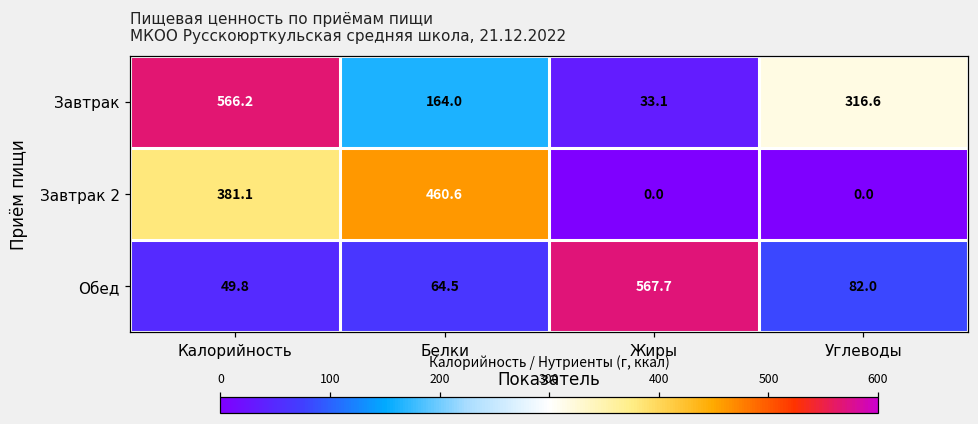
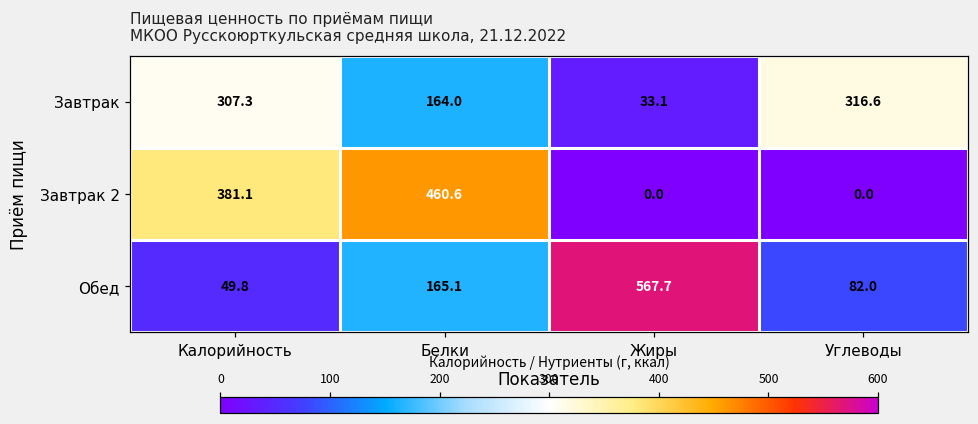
  {
    "Завтрак": {
-     "Калорийность": 566.2,
+     "Калорийность": 307.3,
      "Белки": 164.0,
      "Жиры": 33.1,
      "Углеводы": 316.6
    },
    "Завтрак 2": {
      "Калорийность": 381.1,
      "Белки": 460.6,
      "Жиры": 0.0,
      "Углеводы": 0.0
    },
    "Обед": {
      "Калорийность": 49.8,
-     "Белки": 64.5,
+     "Белки": 165.1,
      "Жиры": 567.7,
      "Углеводы": 82.0
    }
  }
